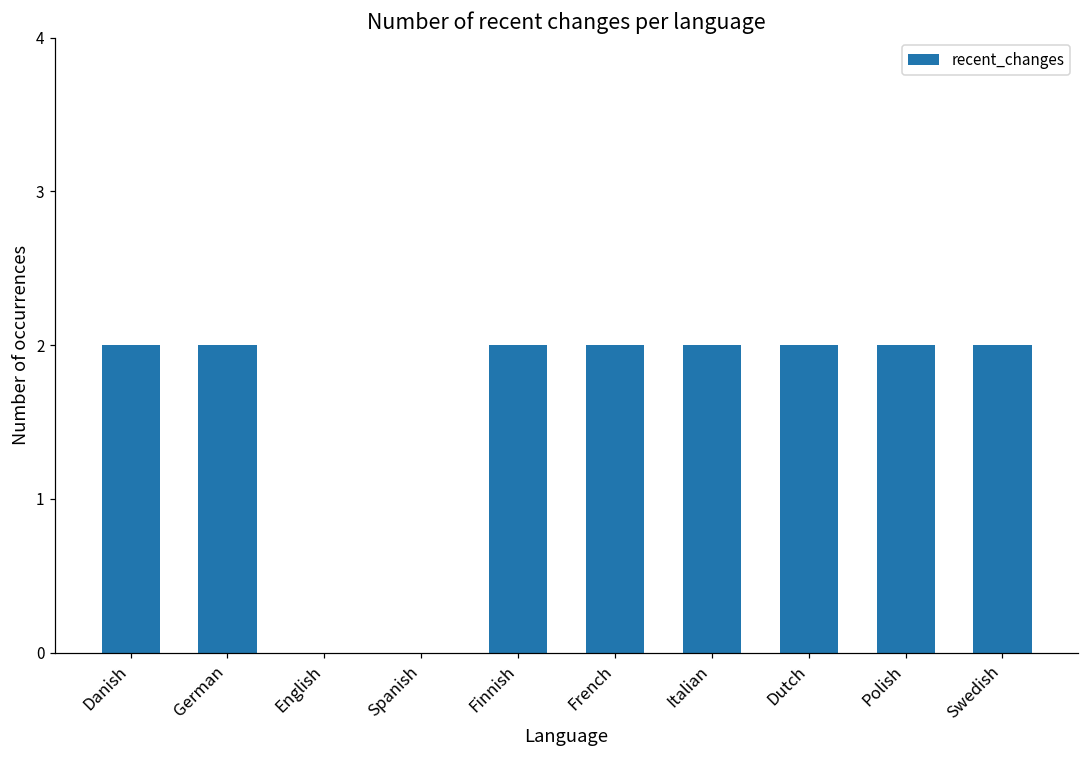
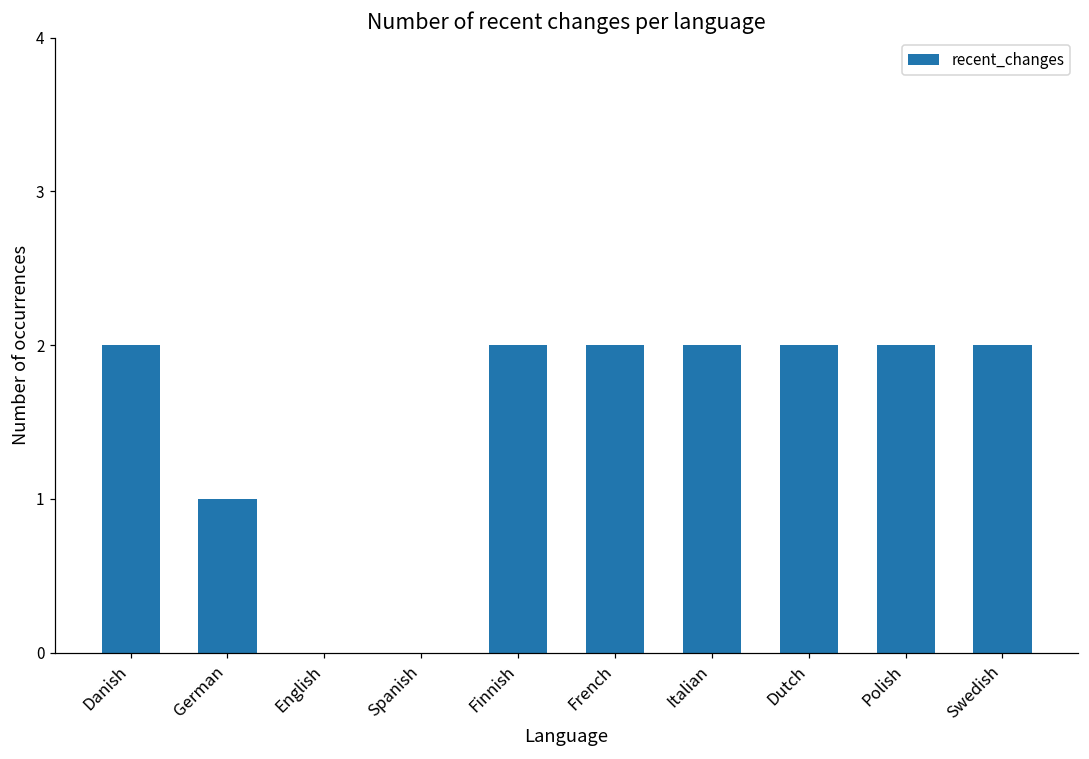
  {
    "Danish": 2,
-   "German": 2,
+   "German": 1,
    "English": 0,
    "Spanish": 0,
    "Finnish": 2,
    "French": 2,
    "Italian": 2,
    "Dutch": 2,
    "Polish": 2,
    "Swedish": 2
  }
